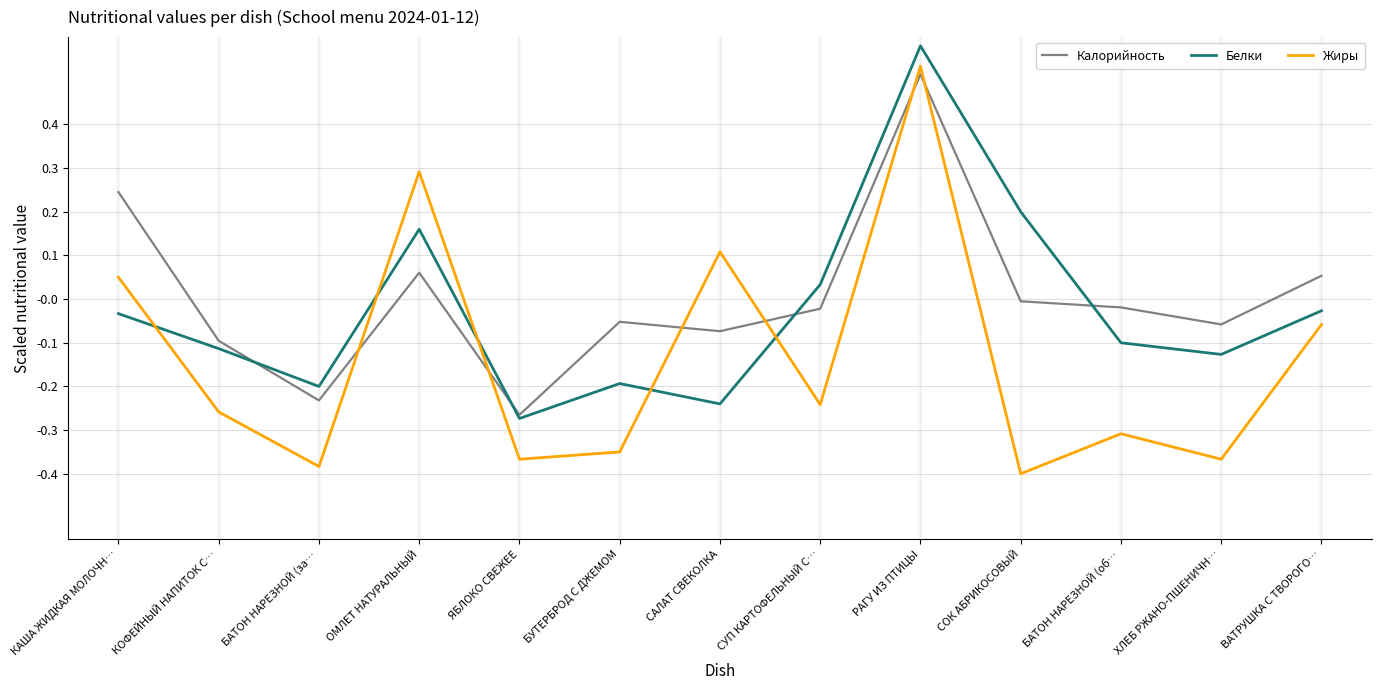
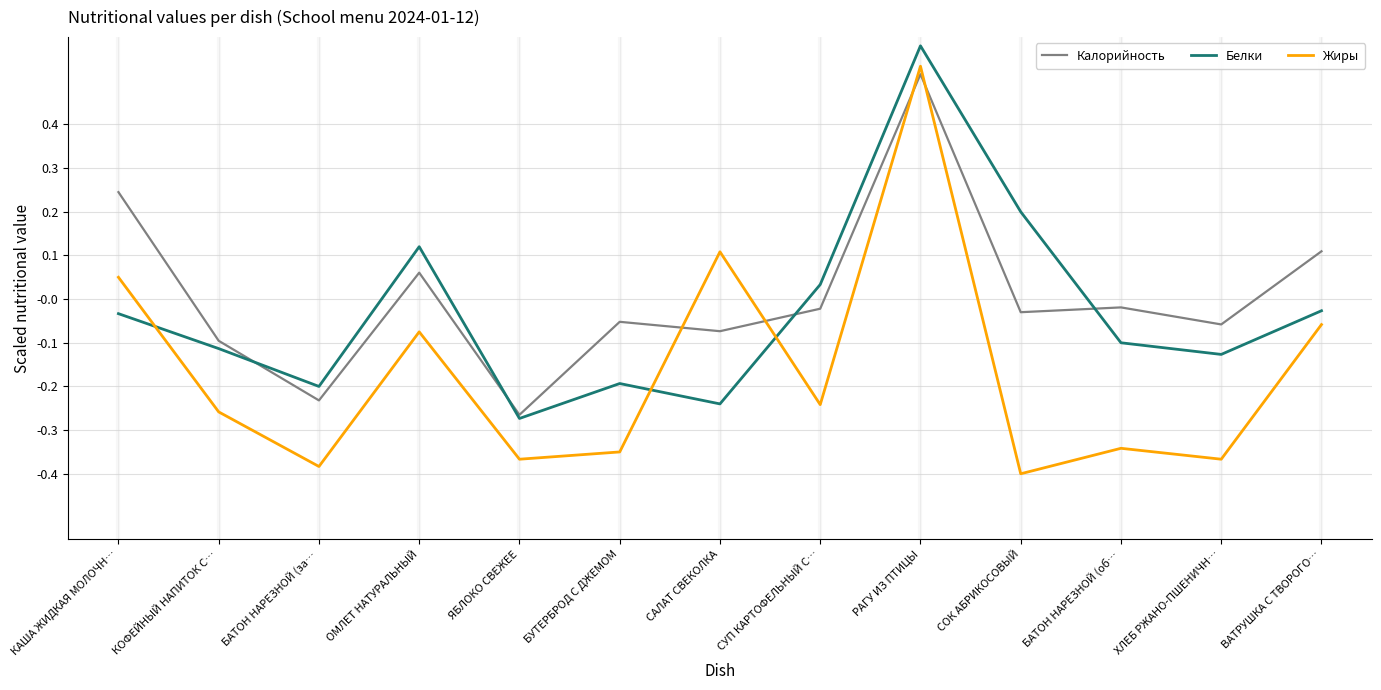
  {
    "Калорийность": {
      "КАША ЖИДКАЯ МОЛОЧН…": 0.25,
      "КОФЕЙНЫЙ НАПИТОК С…": -0.10,
      "БАТОН НАРЕЗНОЙ (за…": -0.23,
      "ОМЛЕТ НАТУРАЛЬНЫЙ": 0.06,
      "ЯБЛОКО СВЕЖЕЕ": -0.27,
      "БУТЕРБРОД С ДЖЕМОМ": -0.05,
      "САЛАТ СВЕКОЛКА": -0.07,
      "СУП КАРТОФЕЛЬНЫЙ С…": -0.02,
      "РАГУ ИЗ ПТИЦЫ": 0.51,
-     "СОК АБРИКОСОВЫЙ": -0.01,
+     "СОК АБРИКОСОВЫЙ": -0.03,
      "БАТОН НАРЕЗНОЙ (об…": -0.02,
      "ХЛЕБ РЖАНО-ПШЕНИЧН…": -0.06,
-     "ВАТРУШКА С ТВОРОГО…": 0.05
+     "ВАТРУШКА С ТВОРОГО…": 0.11
    },
    "Белки": {
      "КАША ЖИДКАЯ МОЛОЧН…": -0.03,
      "КОФЕЙНЫЙ НАПИТОК С…": -0.11,
      "БАТОН НАРЕЗНОЙ (за…": -0.20,
-     "ОМЛЕТ НАТУРАЛЬНЫЙ": 0.16,
+     "ОМЛЕТ НАТУРАЛЬНЫЙ": 0.12,
      "ЯБЛОКО СВЕЖЕЕ": -0.27,
      "БУТЕРБРОД С ДЖЕМОМ": -0.19,
      "САЛАТ СВЕКОЛКА": -0.24,
      "СУП КАРТОФЕЛЬНЫЙ С…": 0.03,
      "РАГУ ИЗ ПТИЦЫ": 0.58,
      "СОК АБРИКОСОВЫЙ": 0.20,
      "БАТОН НАРЕЗНОЙ (об…": -0.10,
      "ХЛЕБ РЖАНО-ПШЕНИЧН…": -0.13,
      "ВАТРУШКА С ТВОРОГО…": -0.03
    },
    "Жиры": {
      "КАША ЖИДКАЯ МОЛОЧН…": 0.05,
      "КОФЕЙНЫЙ НАПИТОК С…": -0.26,
      "БАТОН НАРЕЗНОЙ (за…": -0.38,
-     "ОМЛЕТ НАТУРАЛЬНЫЙ": 0.29,
+     "ОМЛЕТ НАТУРАЛЬНЫЙ": -0.08,
      "ЯБЛОКО СВЕЖЕЕ": -0.37,
      "БУТЕРБРОД С ДЖЕМОМ": -0.35,
      "САЛАТ СВЕКОЛКА": 0.11,
      "СУП КАРТОФЕЛЬНЫЙ С…": -0.24,
      "РАГУ ИЗ ПТИЦЫ": 0.53,
      "СОК АБРИКОСОВЫЙ": -0.40,
-     "БАТОН НАРЕЗНОЙ (об…": -0.31,
+     "БАТОН НАРЕЗНОЙ (об…": -0.34,
      "ХЛЕБ РЖАНО-ПШЕНИЧН…": -0.37,
      "ВАТРУШКА С ТВОРОГО…": -0.06
    }
  }
